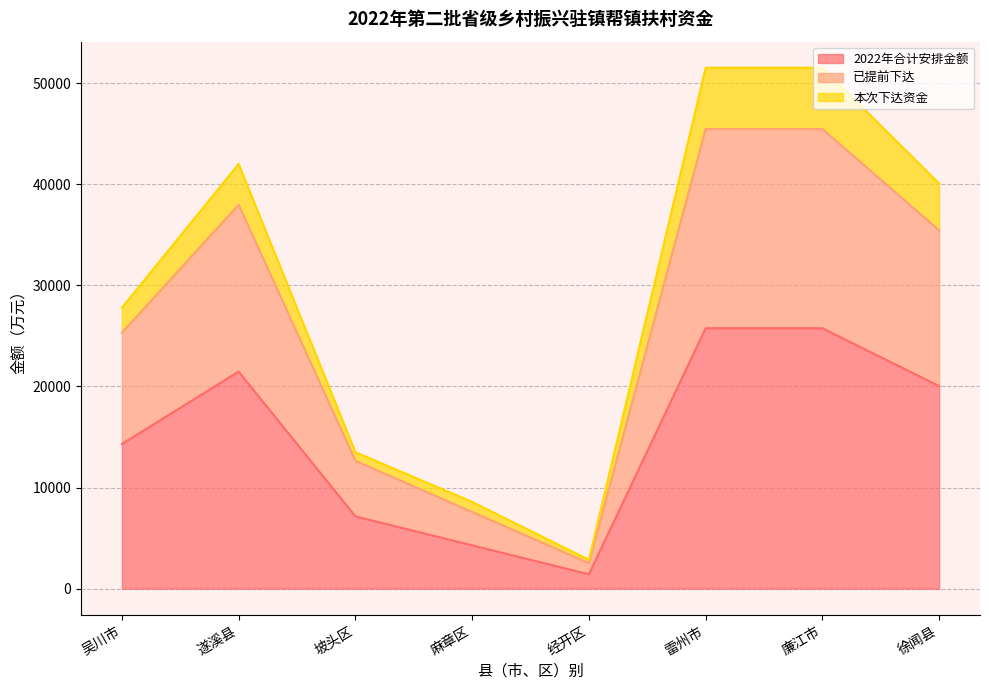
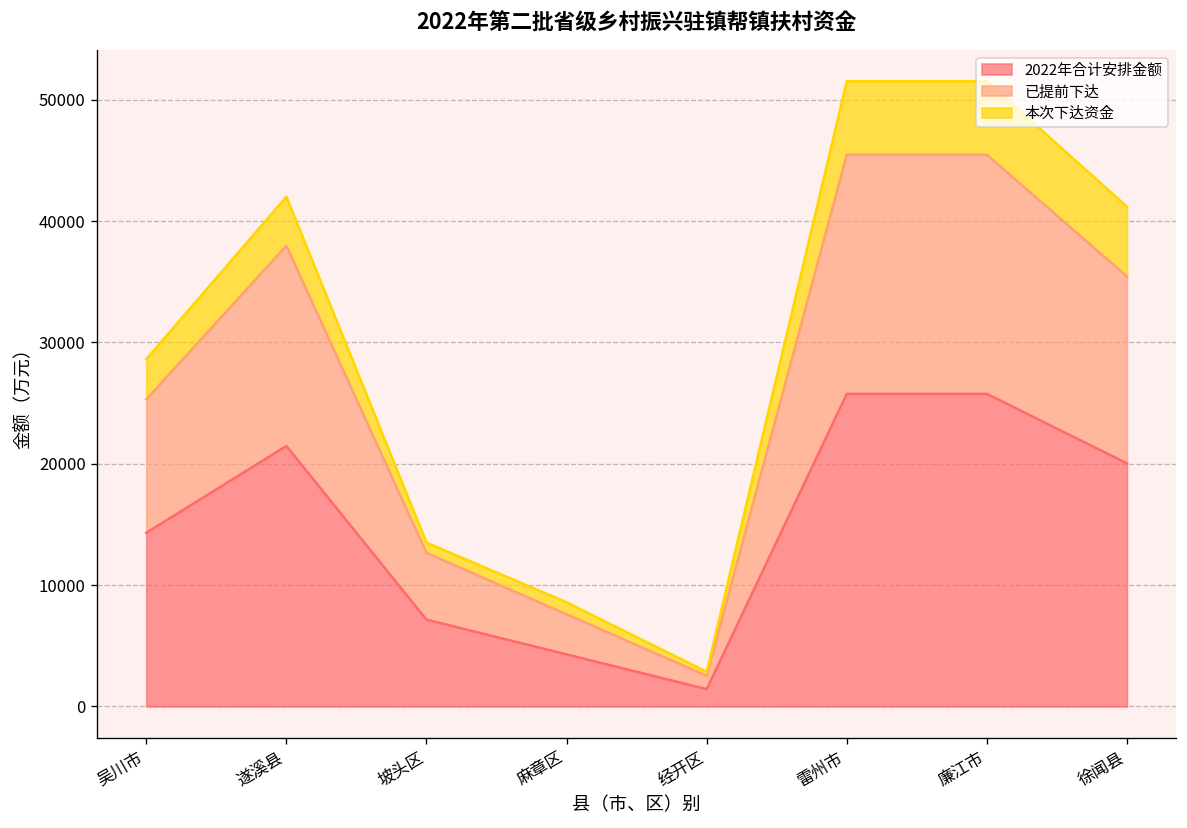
  {
    "本次下达资金": {
-     "吴川市": 2500,
+     "吴川市": 3300,
      "遂溪县": 4000,
      "坡头区": 800,
      "麻章区": 1000,
      "经开区": 300,
      "雷州市": 6100,
-     "徐闻县": 4600
+     "徐闻县": 5700
    }
  }
